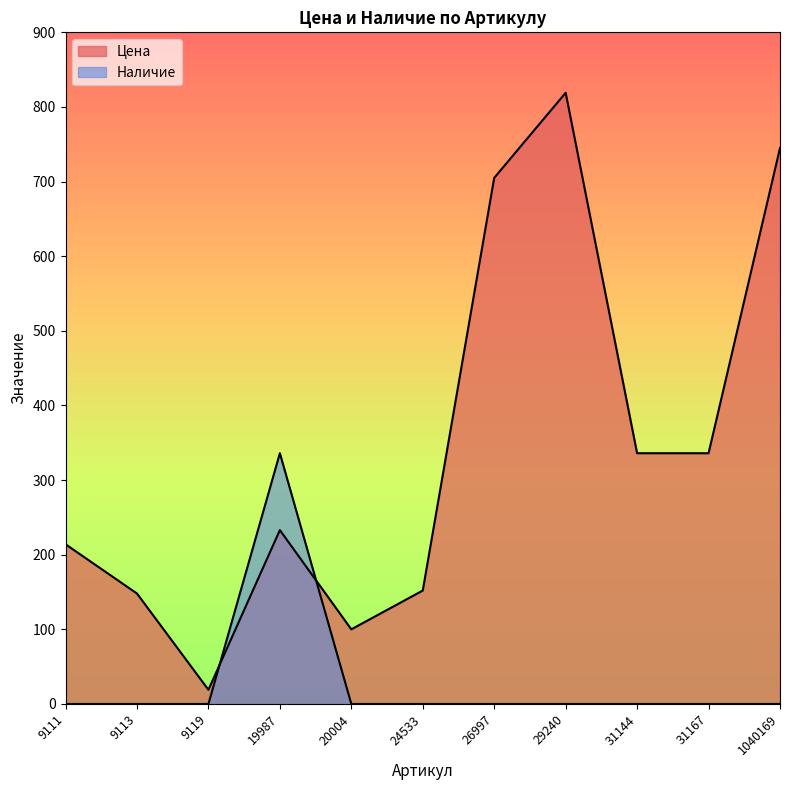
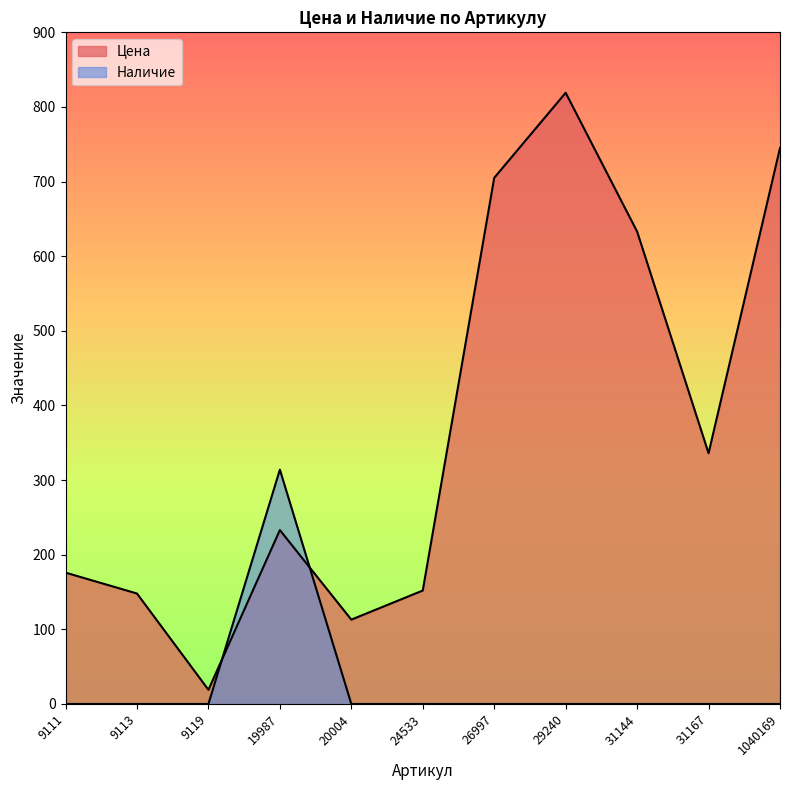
  {
    "Цена": {
-     "9111": 210,
+     "9111": 180,
      "9113": 150,
      "9119": 20,
      "19987": 230,
-     "20004": 100,
+     "20004": 110,
      "24533": 150,
      "26997": 710,
      "29240": 820,
-     "31144": 340,
+     "31144": 630,
      "31167": 340,
      "1040169": 750
    },
    "Наличие": {
      "9111": 0,
      "9113": 0,
      "9119": 0,
-     "19987": 340,
+     "19987": 310,
      "20004": 0,
      "24533": 0,
      "26997": 0,
      "29240": 0,
      "31144": 0,
      "31167": 0,
      "1040169": 0
    }
  }
